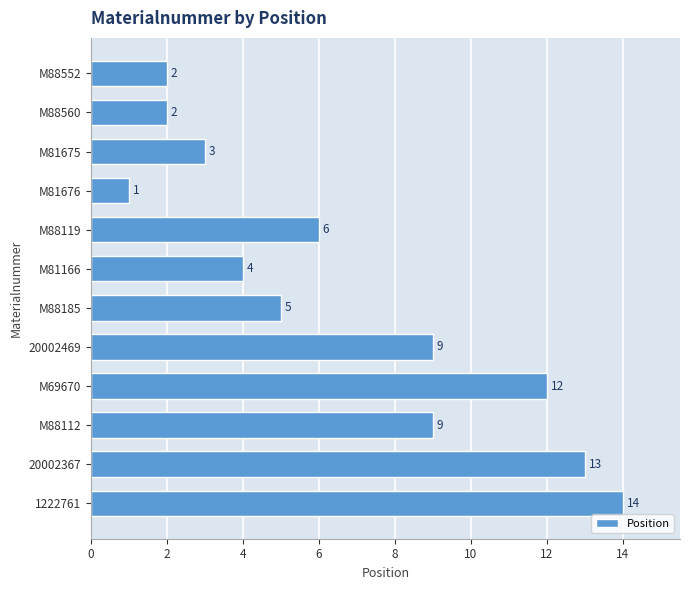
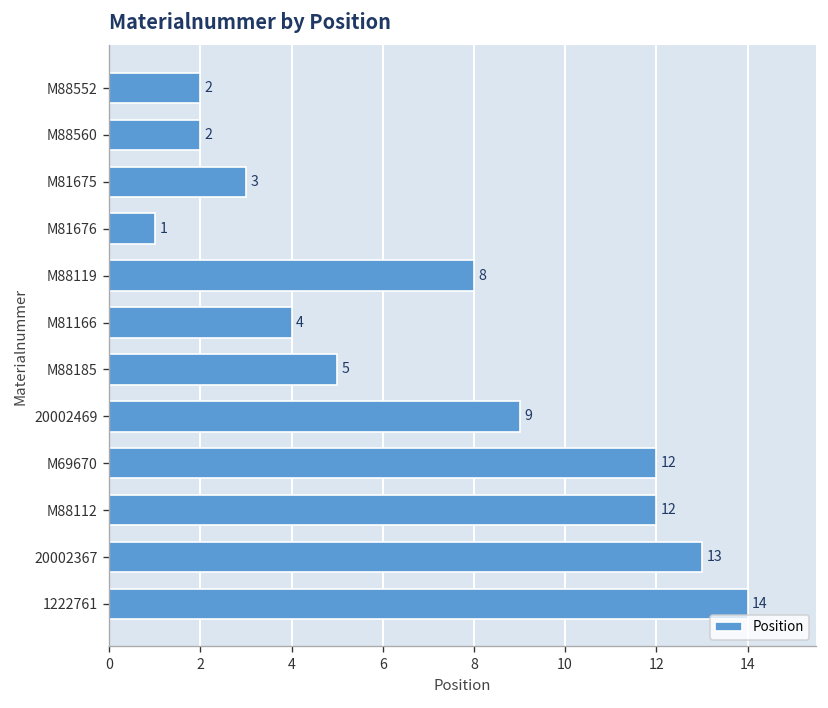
  {
    "M88552": 2,
    "M88560": 2,
    "M81675": 3,
    "M81676": 1,
-   "M88119": 6,
+   "M88119": 8,
    "M81166": 4,
    "M88185": 5,
    "20002469": 9,
    "M69670": 12,
-   "M88112": 9,
+   "M88112": 12,
    "20002367": 13,
    "1222761": 14
  }
